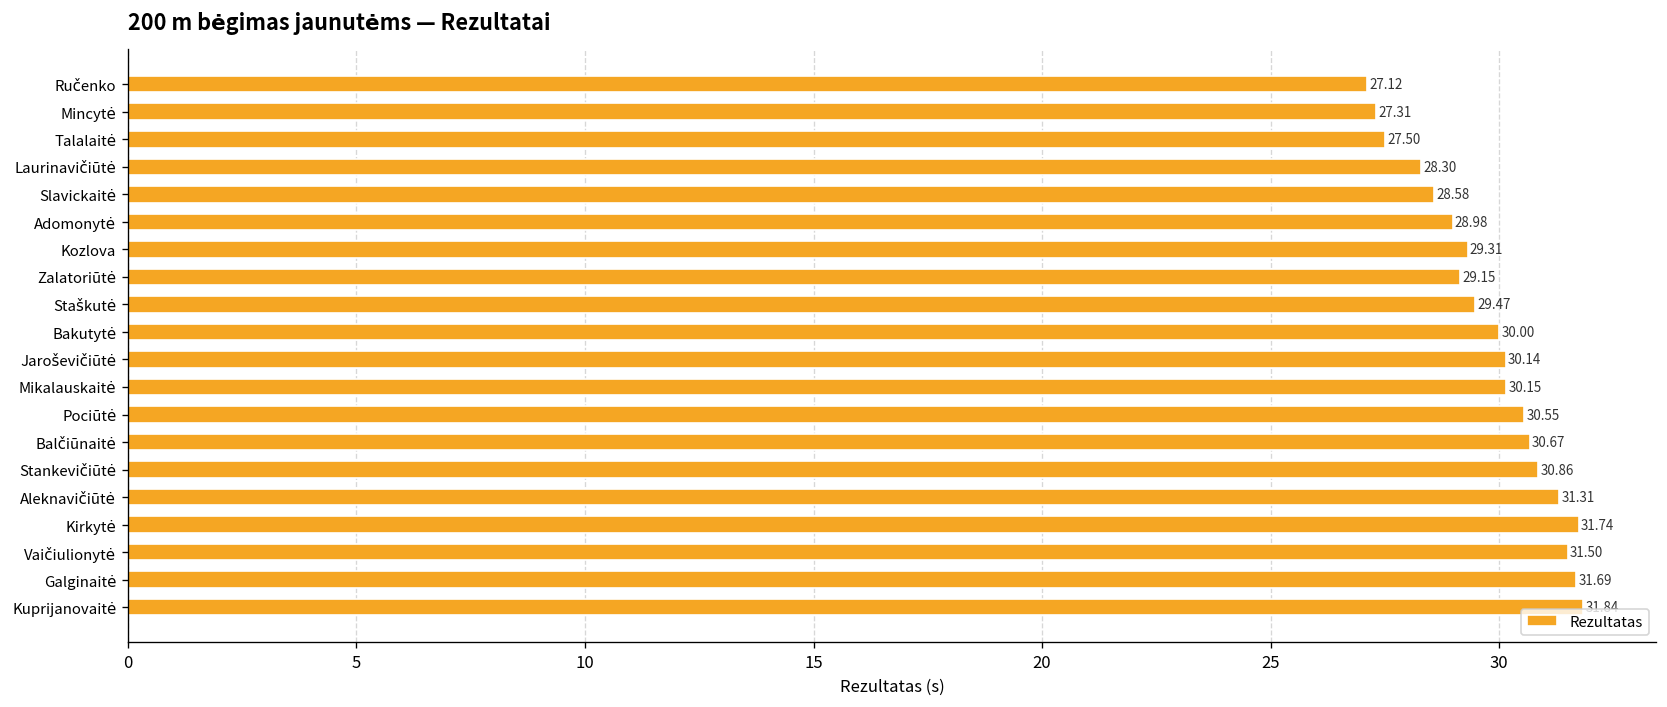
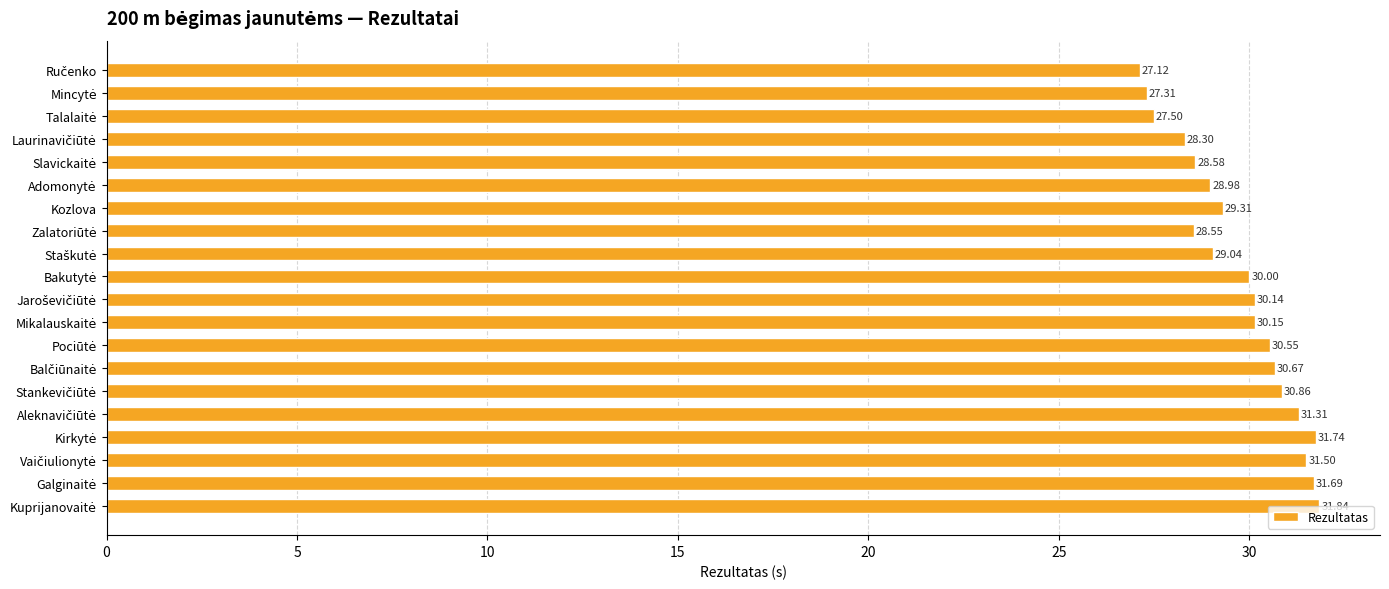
  {
    "Ručenko": 27.12,
    "Mincytė": 27.31,
    "Talalaitė": 27.50,
    "Laurinavičiūtė": 28.30,
    "Slavickaitė": 28.58,
    "Adomonytė": 28.98,
    "Kozlova": 29.31,
-   "Zalatoriūtė": 29.15,
-   "Staškutė": 29.47,
+   "Zalatoriūtė": 28.55,
+   "Staškutė": 29.04,
    "Bakutytė": 30.00,
    "Jaroševičiūtė": 30.14,
    "Mikalauskaitė": 30.15,
    "Pociūtė": 30.55,
    "Balčiūnaitė": 30.67,
    "Stankevičiūtė": 30.86,
    "Aleknavičiūtė": 31.31,
    "Kirkytė": 31.74,
    "Vaičiulionytė": 31.50,
    "Galginaitė": 31.69
  }
